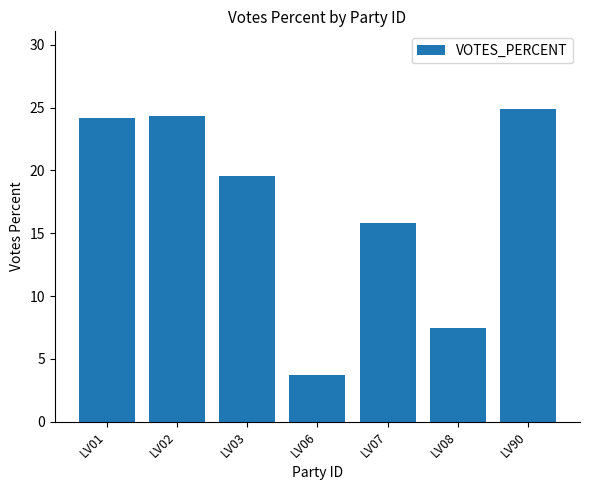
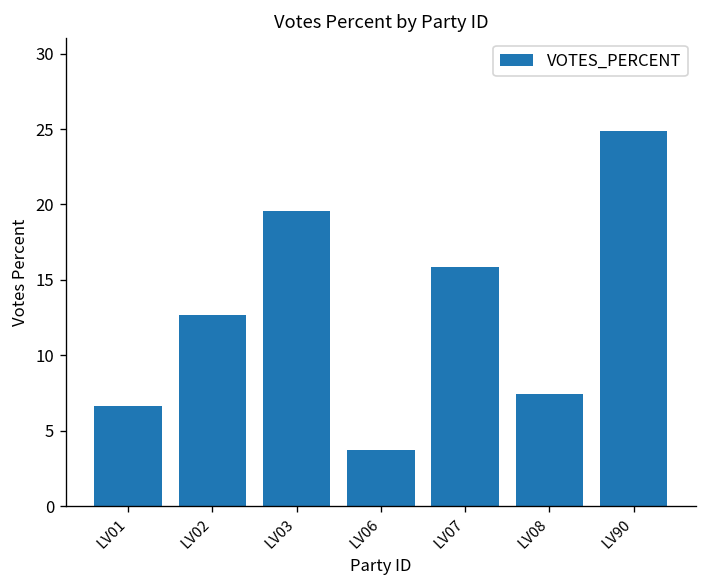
  {
-   "LV01": 24.2,
-   "LV02": 24.3,
+   "LV01": 6.7,
+   "LV02": 12.7,
    "LV03": 19.6,
    "LV06": 3.7,
    "LV07": 15.8,
    "LV08": 7.5,
    "LV90": 24.9
  }
